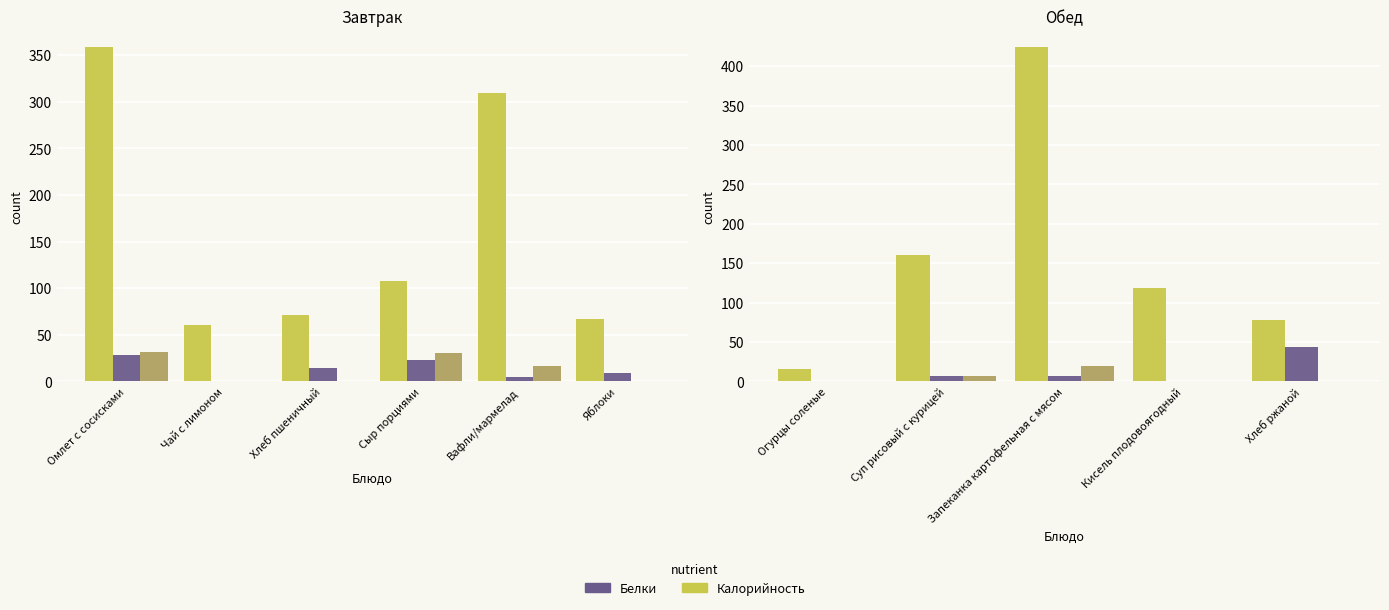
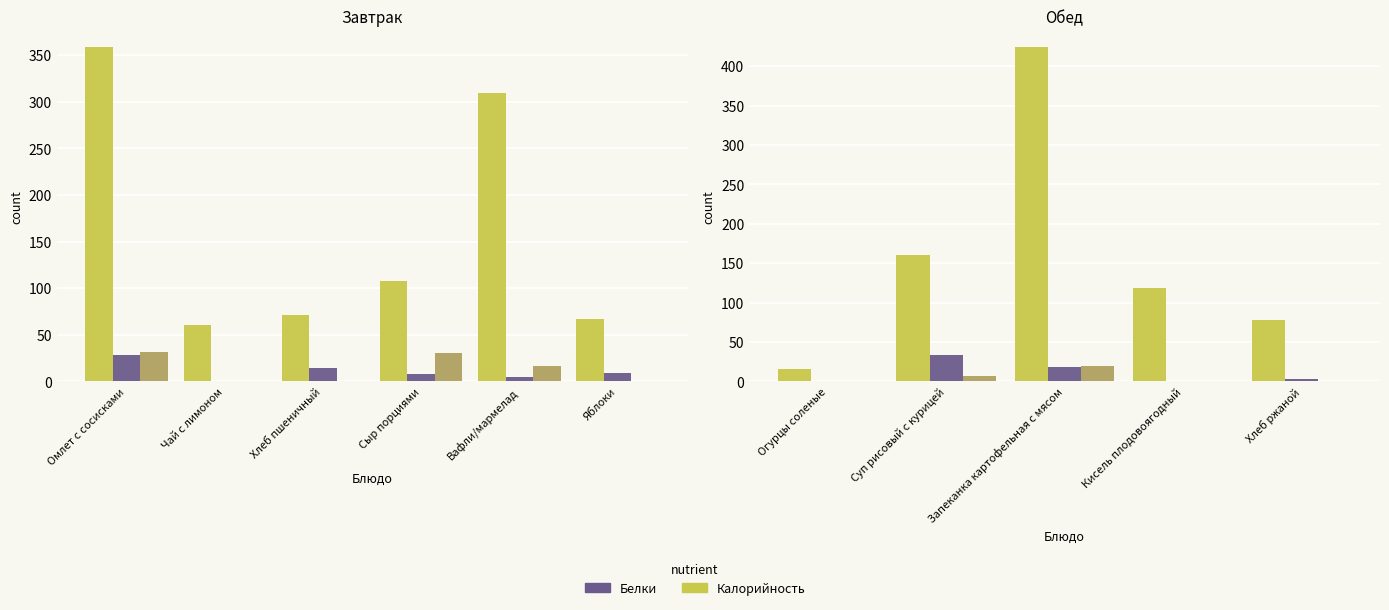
  {
    "Завтрак": {
      "Белки": {
        "Омлет с сосисками": 30,
        "Хлеб пшеничный": 10,
-       "Сыр порциями": 20,
+       "Сыр порциями": 10,
        "Вафли/мармелад": 0,
        "Яблоки": 10
      }
    },
    "Обед": {
      "Белки": {
-       "Суп рисовый с курицей": 10,
-       "Запеканка картофельная с мясом": 10,
+       "Суп рисовый с курицей": 30,
+       "Запеканка картофельная с мясом": 20,
        "Кисель плодовоягодный": 0,
-       "Хлеб ржаной": 40
+       "Хлеб ржаной": 0
      }
    }
  }
